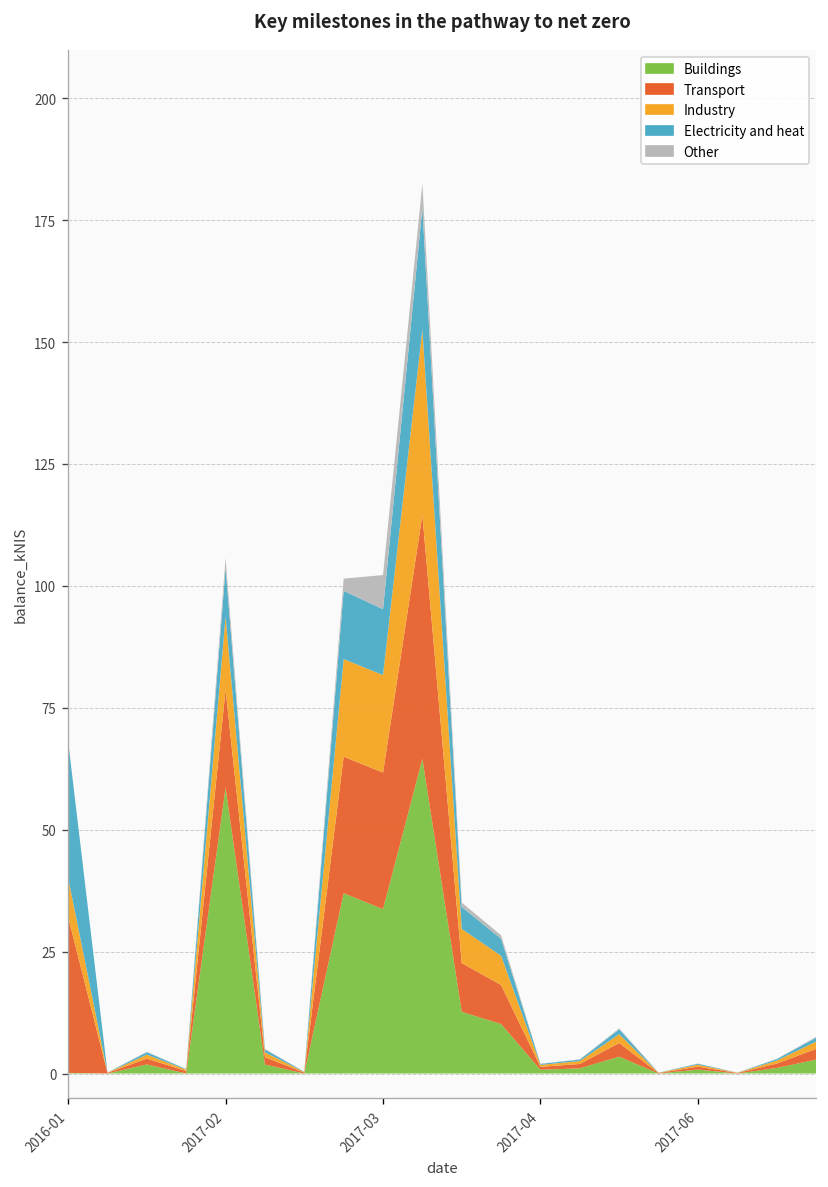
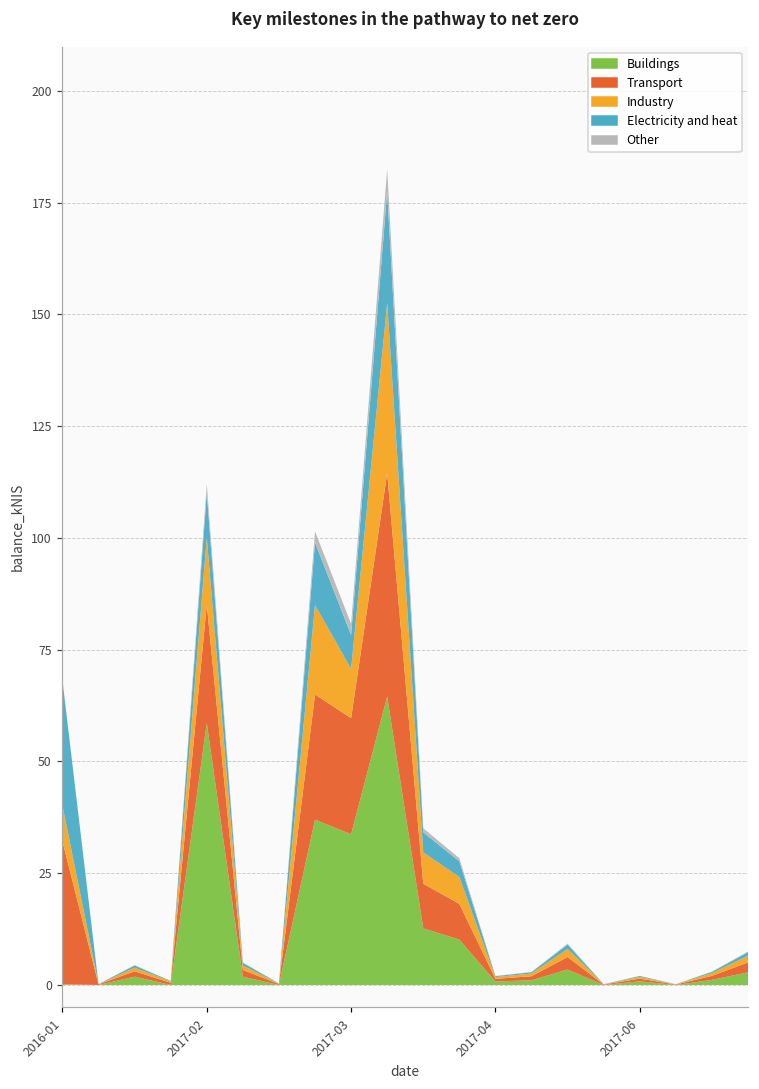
  {
    "Buildings": {
      "2017-02": 59,
      "2017-03": 34
    },
    "Transport": {
      "2016-01": 32,
-     "2017-02": 20,
-     "2017-03": 28
+     "2017-02": 26,
+     "2017-03": 26
    },
    "Industry": {
      "2016-01": 8,
      "2017-02": 15,
-     "2017-03": 20
+     "2017-03": 11
    },
    "Electricity and heat": {
      "2017-02": 10,
-     "2017-03": 14
+     "2017-03": 8
    },
    "Other": {
      "2017-02": 2,
-     "2017-03": 7
+     "2017-03": 3
    }
  }
